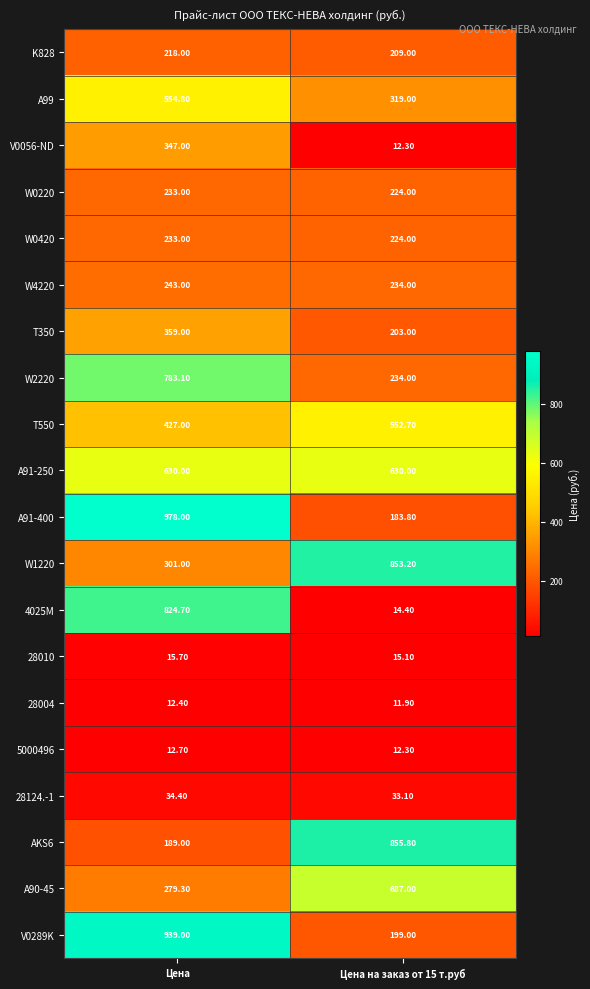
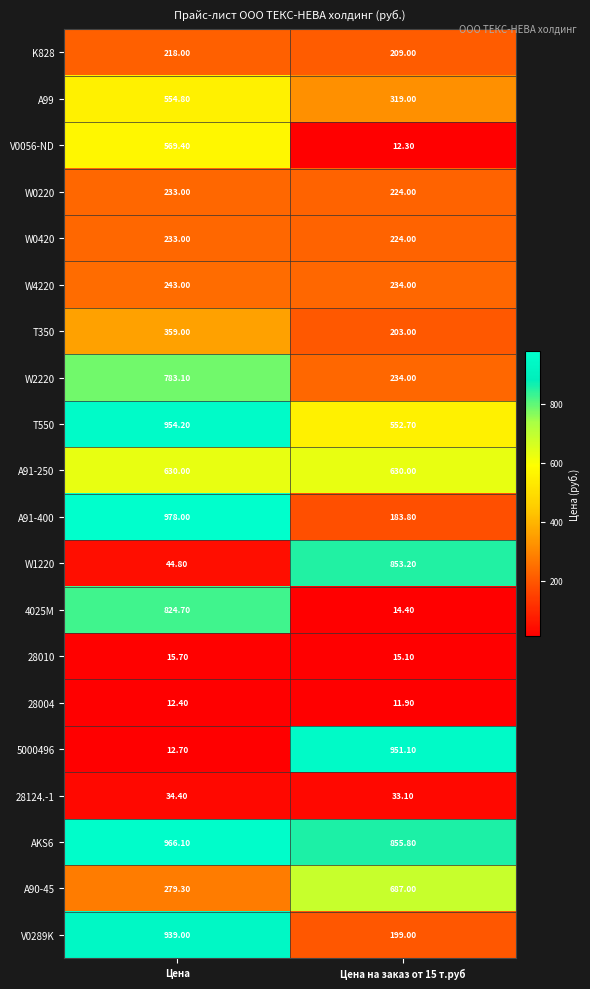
  {
    "K828": {
      "Цена": 218.00,
      "Цена на заказ от 15 т.руб": 209.00
    },
    "A99": {
      "Цена": 554.80,
      "Цена на заказ от 15 т.руб": 319.00
    },
    "V0056-ND": {
-     "Цена": 347.00,
+     "Цена": 569.40,
      "Цена на заказ от 15 т.руб": 12.30
    },
    "W0220": {
      "Цена": 233.00,
      "Цена на заказ от 15 т.руб": 224.00
    },
    "W0420": {
      "Цена": 233.00,
      "Цена на заказ от 15 т.руб": 224.00
    },
    "W4220": {
      "Цена": 243.00,
      "Цена на заказ от 15 т.руб": 234.00
    },
    "T350": {
      "Цена": 359.00,
      "Цена на заказ от 15 т.руб": 203.00
    },
    "W2220": {
      "Цена": 783.10,
      "Цена на заказ от 15 т.руб": 234.00
    },
    "T550": {
-     "Цена": 427.00,
+     "Цена": 954.20,
      "Цена на заказ от 15 т.руб": 552.70
    },
    "A91-250": {
      "Цена": 630.00,
      "Цена на заказ от 15 т.руб": 630.00
    },
    "A91-400": {
      "Цена": 978.00,
      "Цена на заказ от 15 т.руб": 183.80
    },
    "W1220": {
-     "Цена": 301.00,
+     "Цена": 44.80,
      "Цена на заказ от 15 т.руб": 853.20
    },
    "4025M": {
      "Цена": 824.70,
      "Цена на заказ от 15 т.руб": 14.40
    },
    "28010": {
      "Цена": 15.70,
      "Цена на заказ от 15 т.руб": 15.10
    },
    "28004": {
      "Цена": 12.40,
      "Цена на заказ от 15 т.руб": 11.90
    },
    "5000496": {
      "Цена": 12.70,
-     "Цена на заказ от 15 т.руб": 12.30
+     "Цена на заказ от 15 т.руб": 951.10
    },
    "28124.-1": {
      "Цена": 34.40,
      "Цена на заказ от 15 т.руб": 33.10
    },
    "AKS6": {
-     "Цена": 189.00,
+     "Цена": 966.10,
      "Цена на заказ от 15 т.руб": 855.80
    },
    "A90-45": {
      "Цена": 279.30,
      "Цена на заказ от 15 т.руб": 687.00
    },
    "V0289K": {
      "Цена": 939.00,
      "Цена на заказ от 15 т.руб": 199.00
    }
  }
